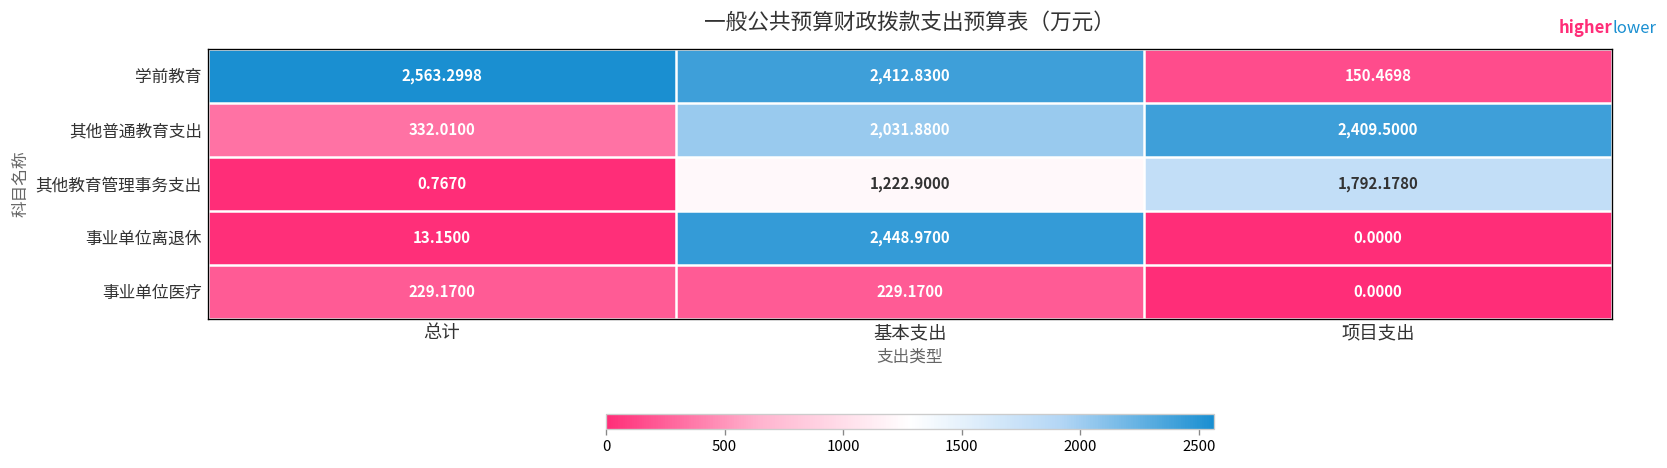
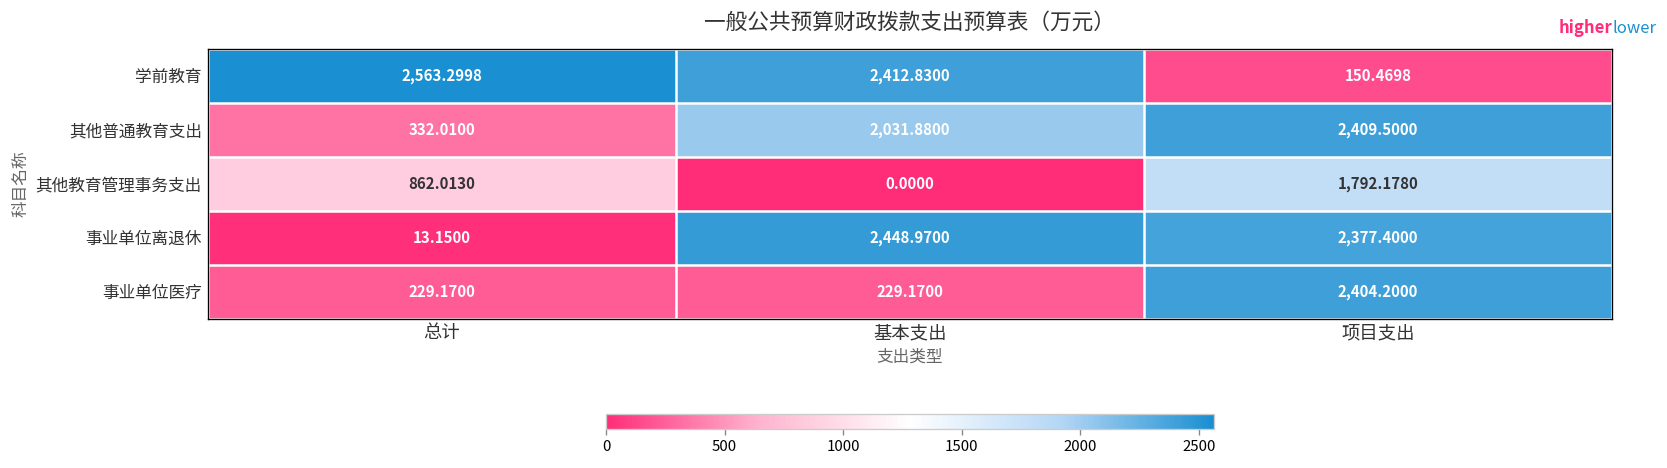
  {
    "学前教育": {
      "总计": "2,563.2998",
      "基本支出": "2,412.8300",
      "项目支出": "150.4698"
    },
    "其他普通教育支出": {
      "总计": "332.0100",
      "基本支出": "2,031.8800",
      "项目支出": "2,409.5000"
    },
    "其他教育管理事务支出": {
-     "总计": "0.7670",
-     "基本支出": "1,222.9000",
+     "总计": "862.0130",
+     "基本支出": "0.0000",
      "项目支出": "1,792.1780"
    },
    "事业单位离退休": {
      "总计": "13.1500",
      "基本支出": "2,448.9700",
-     "项目支出": "0.0000"
+     "项目支出": "2,377.4000"
    },
    "事业单位医疗": {
      "总计": "229.1700",
      "基本支出": "229.1700",
-     "项目支出": "0.0000"
+     "项目支出": "2,404.2000"
    }
  }
